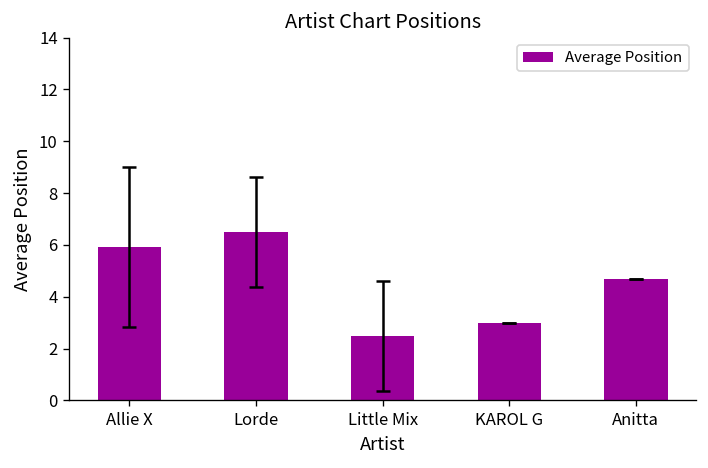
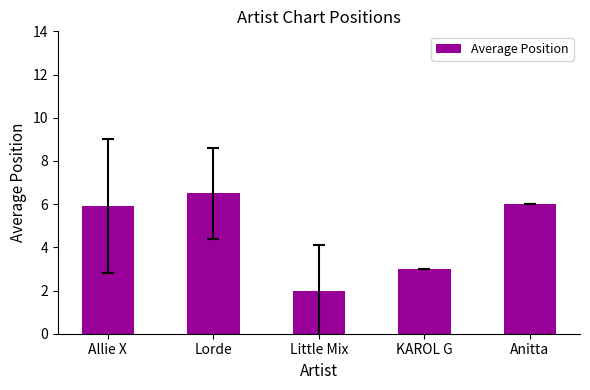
  {
    "Average Position": {
      "Allie X": 5.9,
      "Lorde": 6.5,
-     "Little Mix": 2.5,
+     "Little Mix": 2.0,
      "KAROL G": 3.0,
-     "Anitta": 4.7
+     "Anitta": 6.0
    }
  }
